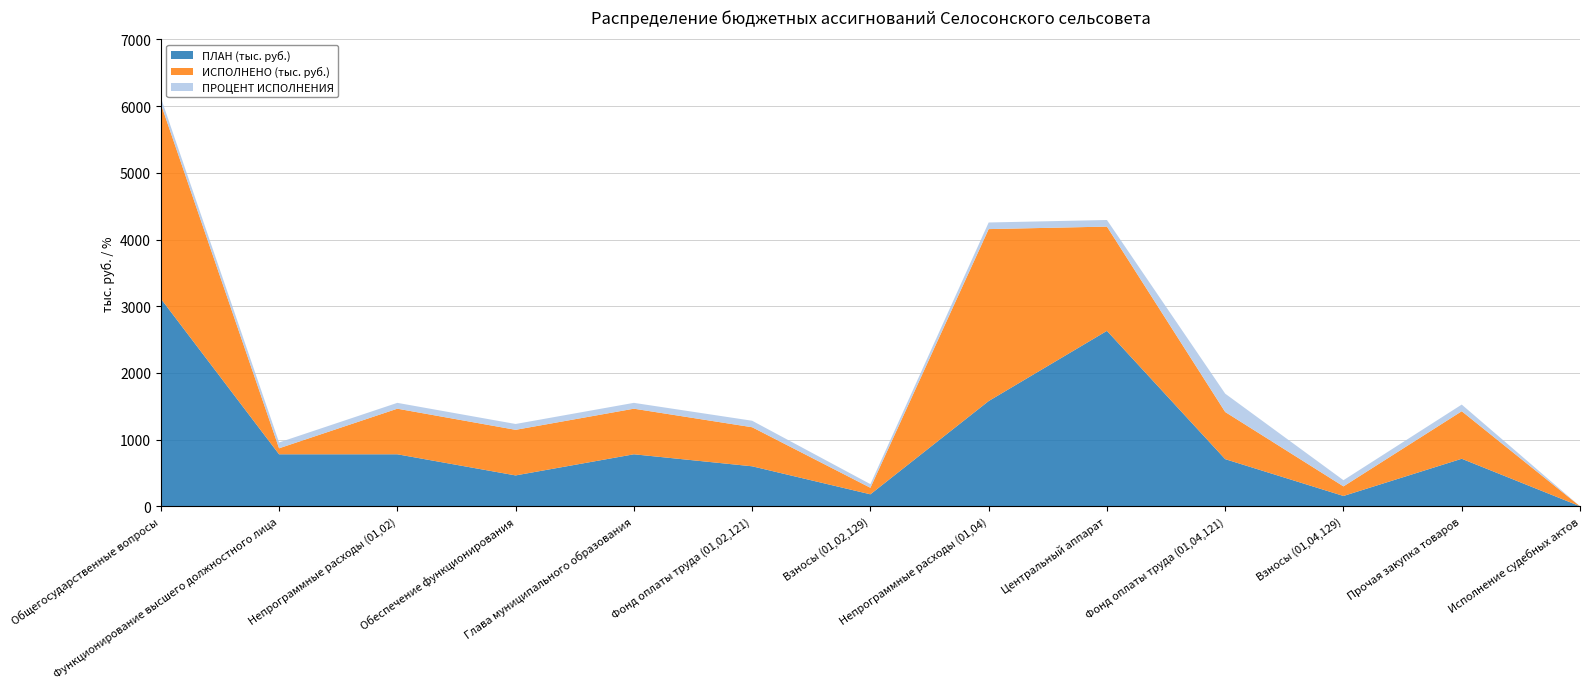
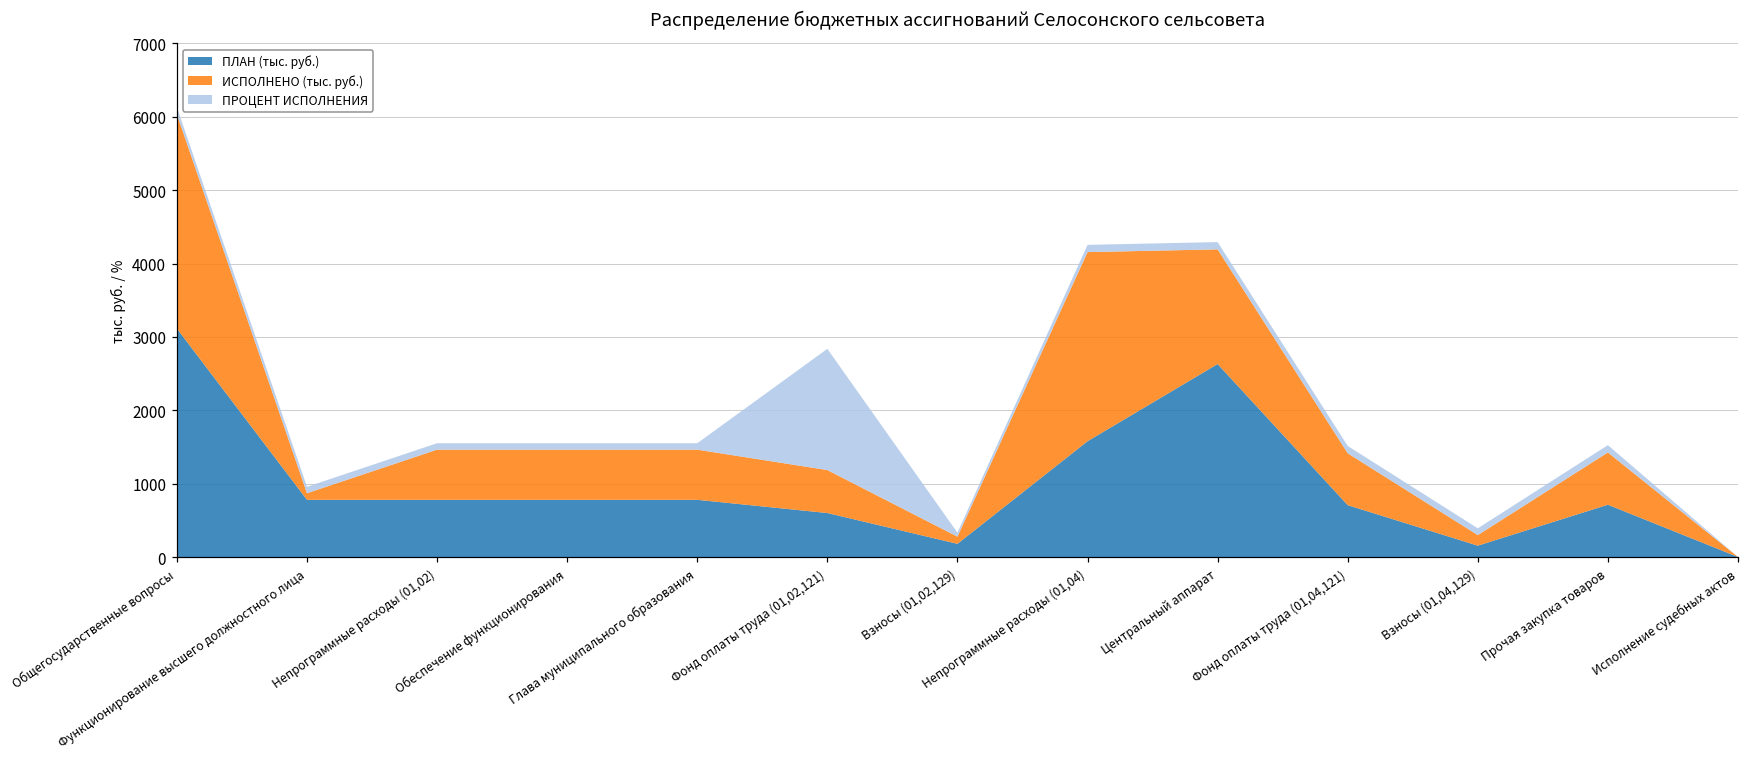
  {
    "ПЛАН (тыс. руб.)": {
      "Общегосударственные вопросы": 3100,
      "Функционирование высшего должностного лица": 800,
      "Непрограммные расходы (01,02)": 800,
-     "Обеспечение функционирования": 500,
+     "Обеспечение функционирования": 800,
      "Глава муниципального образования": 800,
      "Фонд оплаты труда (01,02,121)": 600,
      "Взносы (01,02,129)": 200,
      "Непрограммные расходы (01,04)": 1600,
      "Центральный аппарат": 2600,
      "Фонд оплаты труда (01,04,121)": 700,
      "Взносы (01,04,129)": 200,
      "Прочая закупка товаров": 700
    },
    "ИСПОЛНЕНО (тыс. руб.)": {
      "Общегосударственные вопросы": 2900,
      "Функционирование высшего должностного лица": 100,
      "Непрограммные расходы (01,02)": 700,
      "Обеспечение функционирования": 700,
      "Глава муниципального образования": 700,
      "Фонд оплаты труда (01,02,121)": 600,
      "Взносы (01,02,129)": 100,
      "Непрограммные расходы (01,04)": 2600,
      "Центральный аппарат": 1600,
      "Фонд оплаты труда (01,04,121)": 700,
      "Взносы (01,04,129)": 100,
      "Прочая закупка товаров": 700
    },
    "ПРОЦЕНТ ИСПОЛНЕНИЯ": {
      "Общегосударственные вопросы": 100,
      "Функционирование высшего должностного лица": 100,
      "Непрограммные расходы (01,02)": 100,
      "Обеспечение функционирования": 100,
      "Глава муниципального образования": 100,
-     "Фонд оплаты труда (01,02,121)": 100,
+     "Фонд оплаты труда (01,02,121)": 1700,
      "Взносы (01,02,129)": 100,
      "Непрограммные расходы (01,04)": 100,
      "Центральный аппарат": 100,
-     "Фонд оплаты труда (01,04,121)": 300,
+     "Фонд оплаты труда (01,04,121)": 100,
      "Взносы (01,04,129)": 100,
      "Прочая закупка товаров": 100
    }
  }
